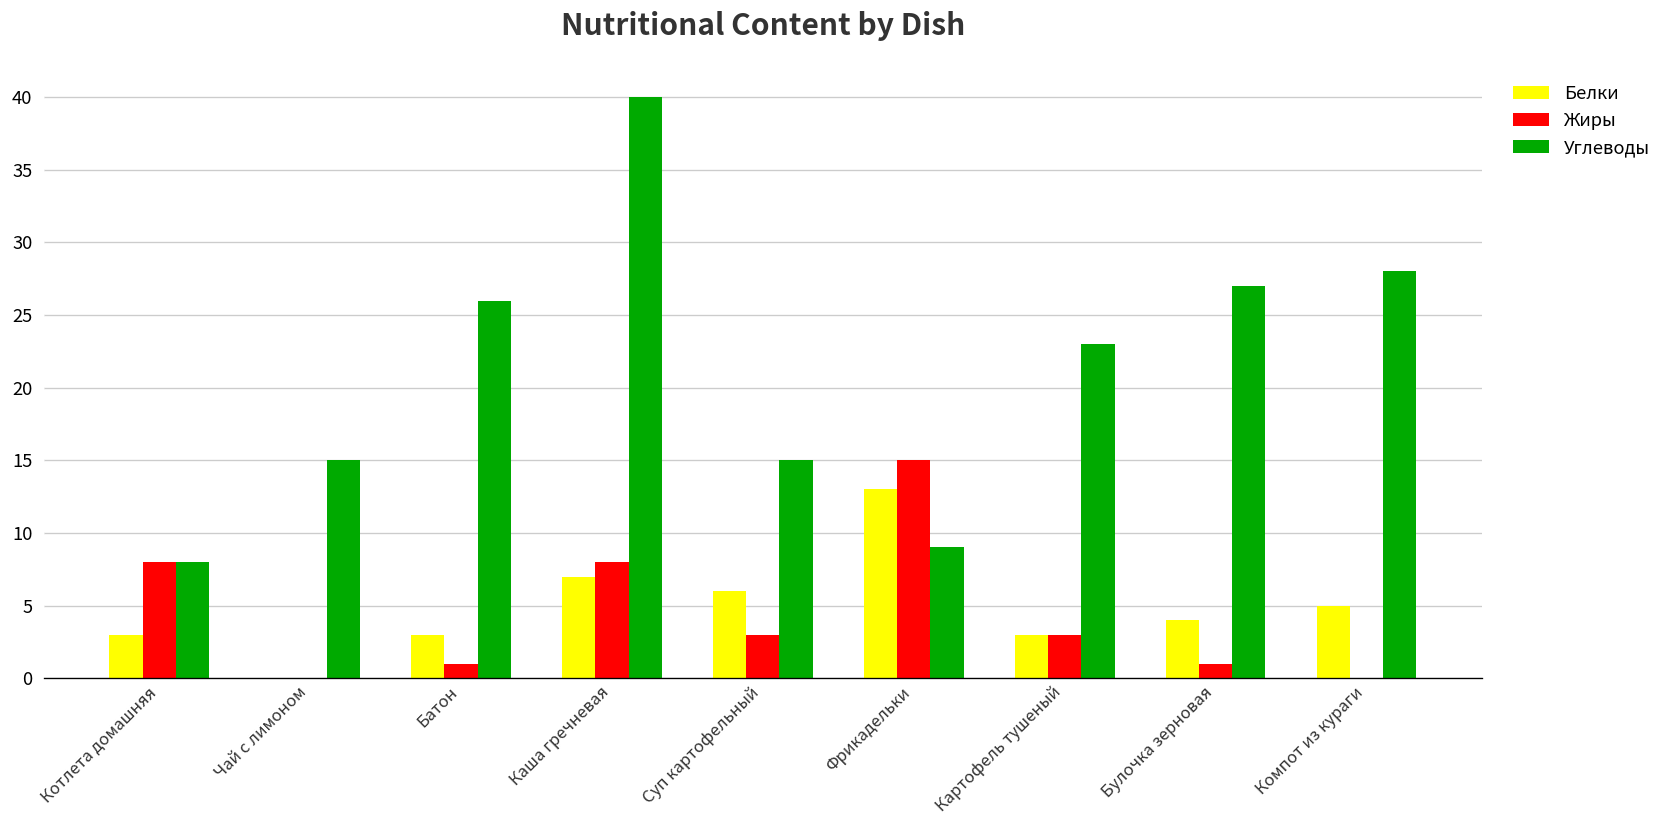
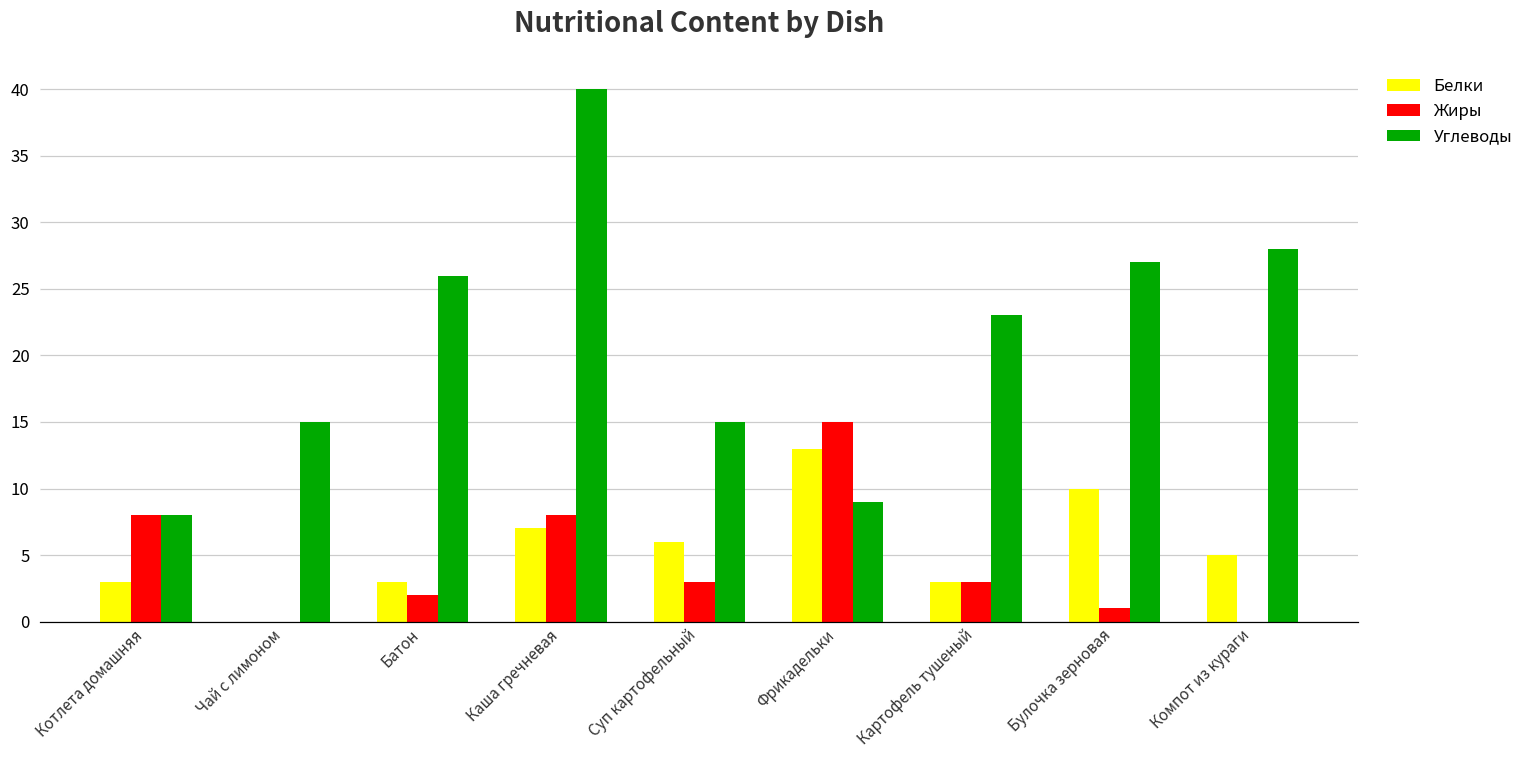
  {
    "Белки": {
      "Котлета домашняя": 3,
      "Чай с лимоном": 0,
      "Батон": 3,
      "Каша гречневая": 7,
      "Суп картофельный": 6,
      "Фрикадельки": 13,
      "Картофель тушеный": 3,
-     "Булочка зерновая": 4,
+     "Булочка зерновая": 10,
      "Компот из кураги": 5
    },
    "Жиры": {
      "Котлета домашняя": 8,
      "Чай с лимоном": 0,
-     "Батон": 1,
+     "Батон": 2,
      "Каша гречневая": 8,
      "Суп картофельный": 3,
      "Фрикадельки": 15,
      "Картофель тушеный": 3,
      "Булочка зерновая": 1,
      "Компот из кураги": 0
    },
    "Углеводы": {
      "Котлета домашняя": 8,
      "Чай с лимоном": 15,
      "Батон": 26,
      "Каша гречневая": 40,
      "Суп картофельный": 15,
      "Фрикадельки": 9,
      "Картофель тушеный": 23,
      "Булочка зерновая": 27,
      "Компот из кураги": 28
    }
  }
